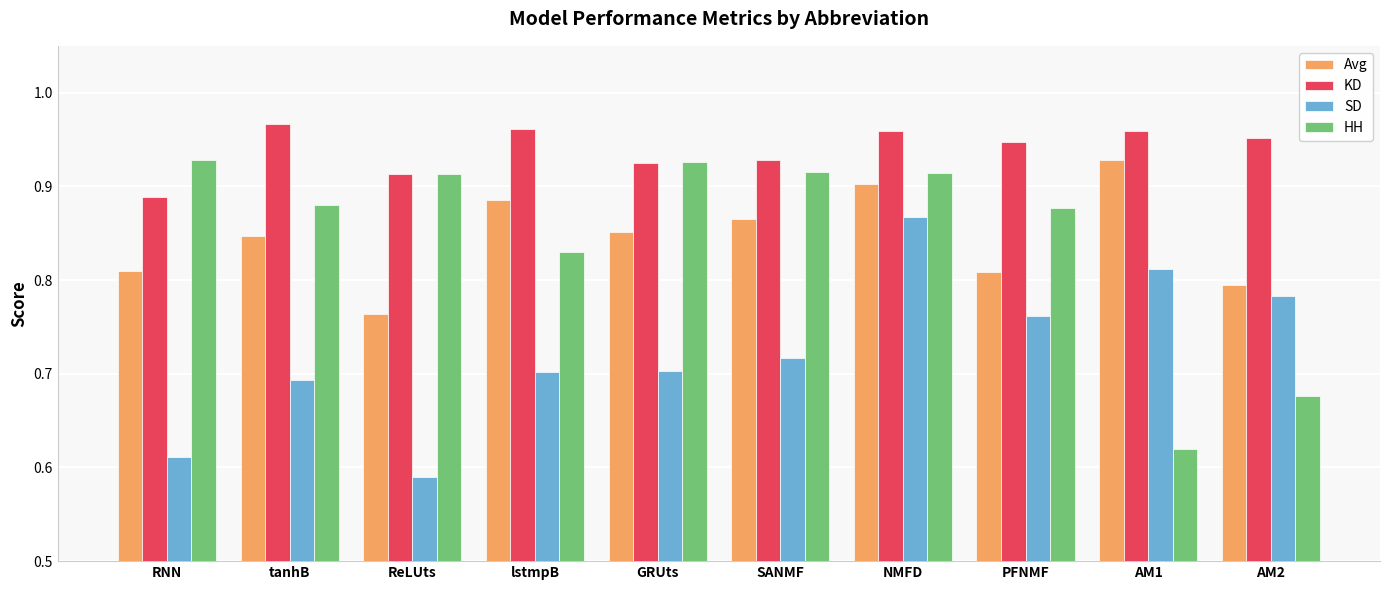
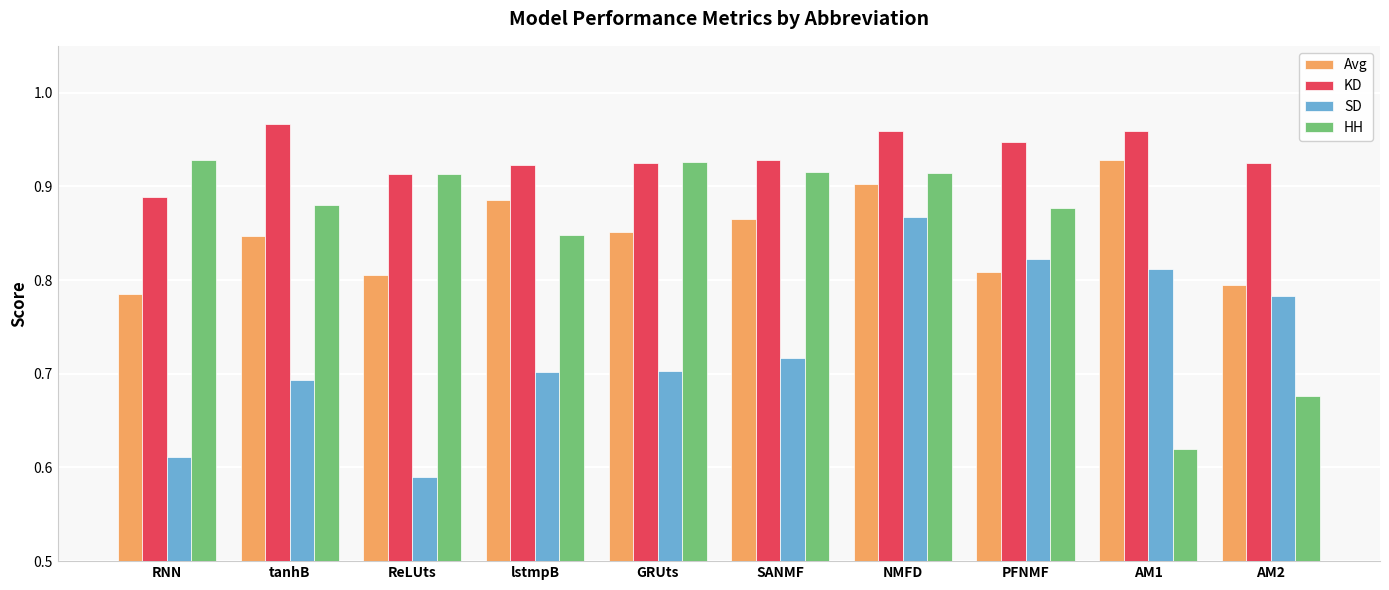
  {
    "Avg": {
-     "RNN": 0.81,
+     "RNN": 0.79,
      "tanhB": 0.85,
-     "ReLUts": 0.76,
+     "ReLUts": 0.81,
      "lstmpB": 0.89,
      "GRUts": 0.85,
      "SANMF": 0.87,
      "NMFD": 0.90,
      "PFNMF": 0.81,
      "AM1": 0.93,
      "AM2": 0.79
    },
    "KD": {
      "RNN": 0.89,
      "tanhB": 0.97,
      "ReLUts": 0.91,
-     "lstmpB": 0.96,
+     "lstmpB": 0.92,
      "GRUts": 0.92,
      "SANMF": 0.93,
      "NMFD": 0.96,
      "PFNMF": 0.95,
      "AM1": 0.96,
-     "AM2": 0.95
+     "AM2": 0.92
    },
    "SD": {
      "RNN": 0.61,
      "tanhB": 0.69,
      "ReLUts": 0.59,
      "lstmpB": 0.70,
      "GRUts": 0.70,
      "SANMF": 0.72,
      "NMFD": 0.87,
-     "PFNMF": 0.76,
+     "PFNMF": 0.82,
      "AM1": 0.81,
      "AM2": 0.78
    },
    "HH": {
      "RNN": 0.93,
      "tanhB": 0.88,
      "ReLUts": 0.91,
-     "lstmpB": 0.83,
+     "lstmpB": 0.85,
      "GRUts": 0.93,
      "SANMF": 0.91,
      "NMFD": 0.91,
      "PFNMF": 0.88,
      "AM1": 0.62,
      "AM2": 0.68
    }
  }
